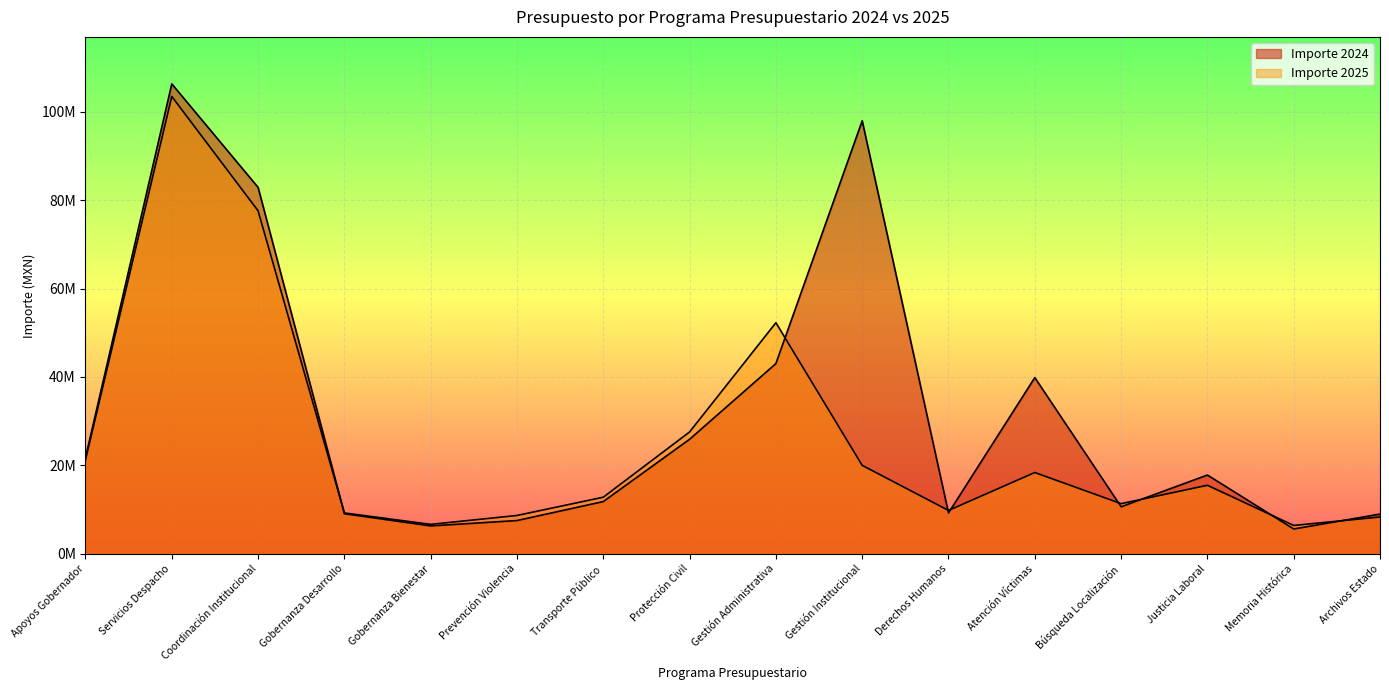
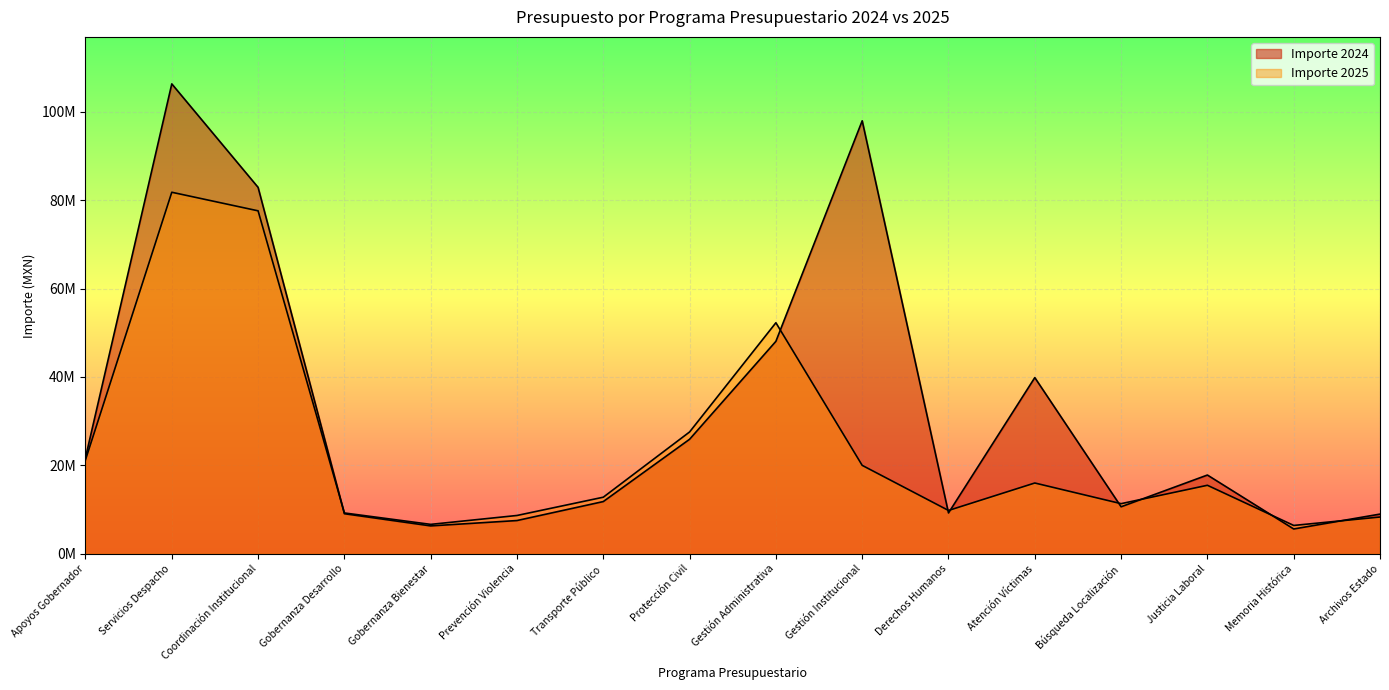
  {
    "Importe 2024": {
      "Servicios Despacho": 106000000,
      "Coordinación Institucional": 83000000,
      "Prevención Violencia": 8000000,
      "Transporte Público": 12000000,
      "Protección Civil": 26000000,
-     "Gestión Administrativa": 43000000,
+     "Gestión Administrativa": 48000000,
      "Gestión Institucional": 98000000,
      "Atención Víctimas": 40000000,
      "Búsqueda Localización": 11000000,
      "Justicia Laboral": 18000000,
      "Memoria Histórica": 6000000,
      "Archivos Estado": 9000000
    },
    "Importe 2025": {
-     "Servicios Despacho": 103000000,
+     "Servicios Despacho": 82000000,
      "Coordinación Institucional": 78000000,
      "Prevención Violencia": 9000000,
      "Transporte Público": 13000000,
      "Protección Civil": 28000000,
      "Gestión Administrativa": 52000000,
      "Gestión Institucional": 20000000,
-     "Atención Víctimas": 18000000,
+     "Atención Víctimas": 16000000,
      "Búsqueda Localización": 11000000,
      "Justicia Laboral": 15000000,
      "Memoria Histórica": 6000000,
      "Archivos Estado": 8000000
    }
  }
